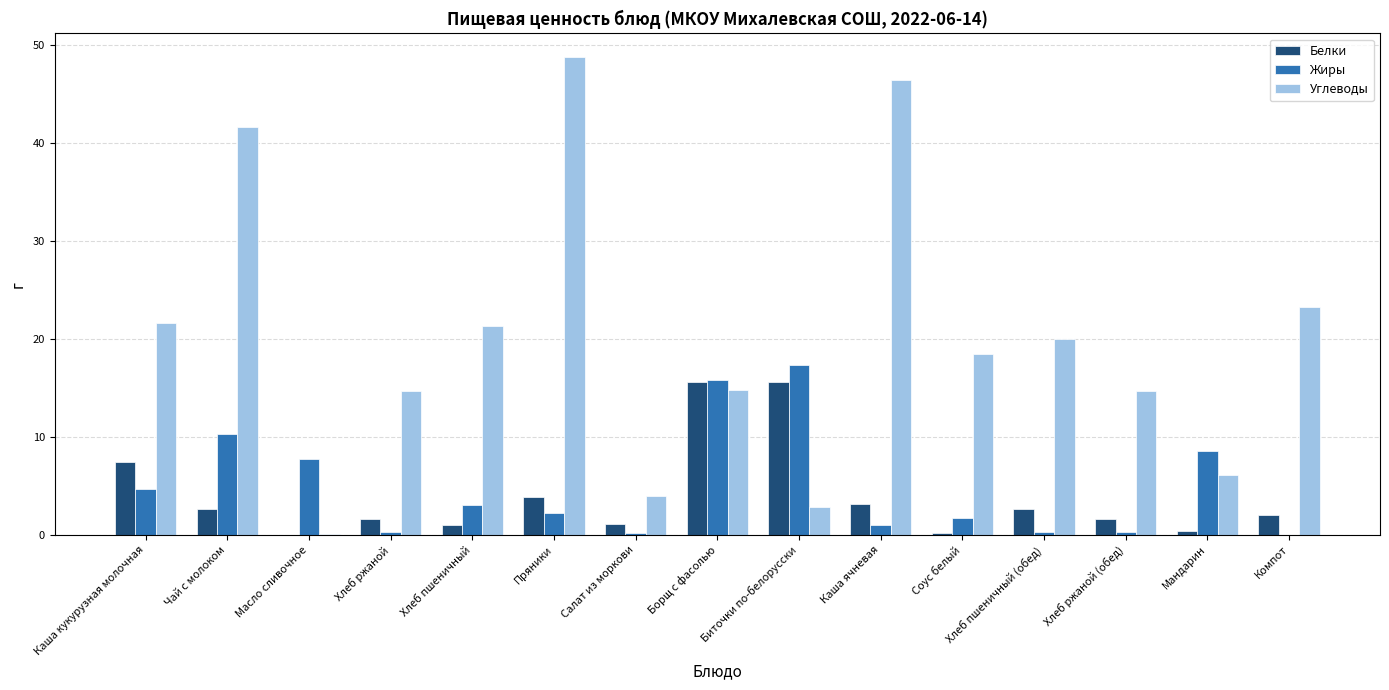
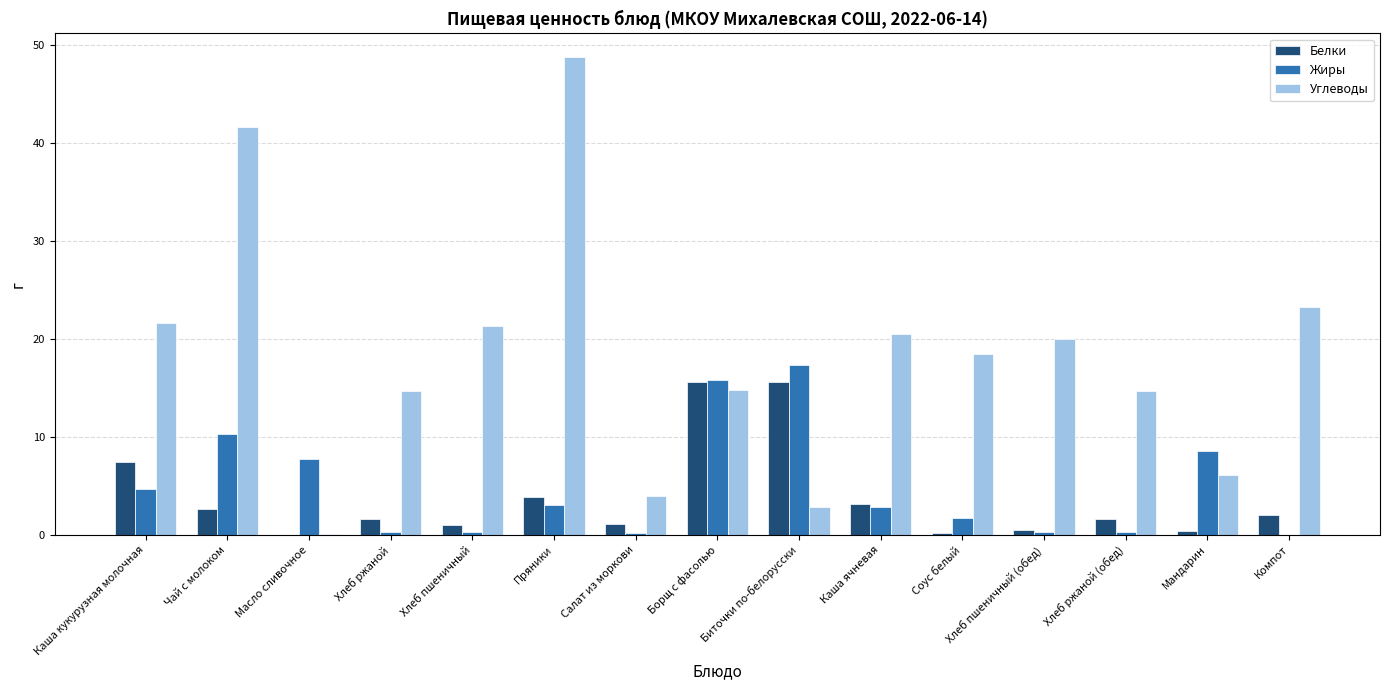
  {
    "Белки": {
      "Каша кукурузная молочная": 7,
      "Чай с молоком": 3,
      "Масло сливочное": 0,
      "Хлеб ржаной": 2,
      "Хлеб пшеничный": 1,
      "Пряники": 4,
      "Салат из моркови": 1,
      "Борщ с фасолью": 16,
      "Биточки по-белорусски": 16,
      "Каша ячневая": 3,
-     "Хлеб пшеничный (обед)": 3,
+     "Хлеб пшеничный (обед)": 1,
      "Хлеб ржаной (обед)": 2,
      "Мандарин": 0,
      "Компот": 2
    },
    "Жиры": {
      "Каша кукурузная молочная": 5,
      "Чай с молоком": 10,
      "Масло сливочное": 8,
      "Хлеб ржаной": 0,
-     "Хлеб пшеничный": 3,
-     "Пряники": 2,
+     "Хлеб пшеничный": 0,
+     "Пряники": 3,
      "Борщ с фасолью": 16,
      "Биточки по-белорусски": 17,
-     "Каша ячневая": 1,
+     "Каша ячневая": 3,
      "Соус белый": 2,
      "Хлеб пшеничный (обед)": 0,
      "Хлеб ржаной (обед)": 0,
      "Мандарин": 9,
      "Компот": 0
    },
    "Углеводы": {
      "Каша кукурузная молочная": 22,
      "Чай с молоком": 42,
      "Хлеб ржаной": 15,
      "Хлеб пшеничный": 21,
      "Пряники": 49,
      "Салат из моркови": 4,
      "Борщ с фасолью": 15,
      "Биточки по-белорусски": 3,
-     "Каша ячневая": 46,
+     "Каша ячневая": 21,
      "Соус белый": 19,
      "Хлеб пшеничный (обед)": 20,
      "Хлеб ржаной (обед)": 15,
      "Мандарин": 6,
      "Компот": 23
    }
  }
